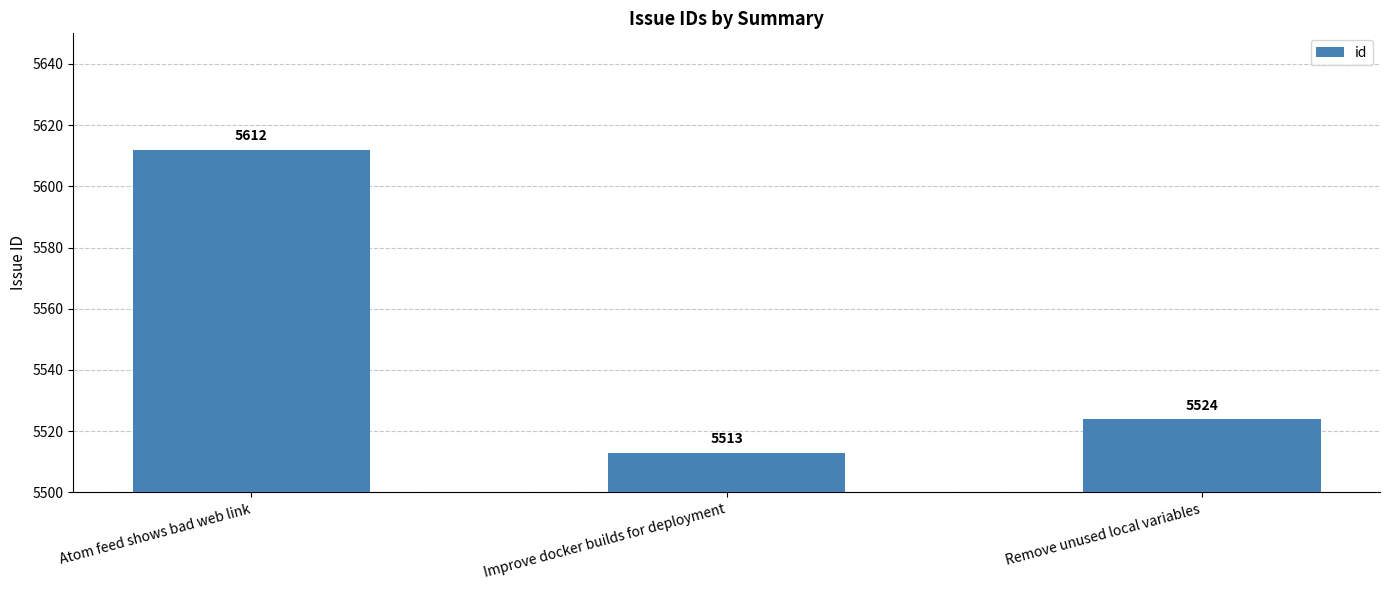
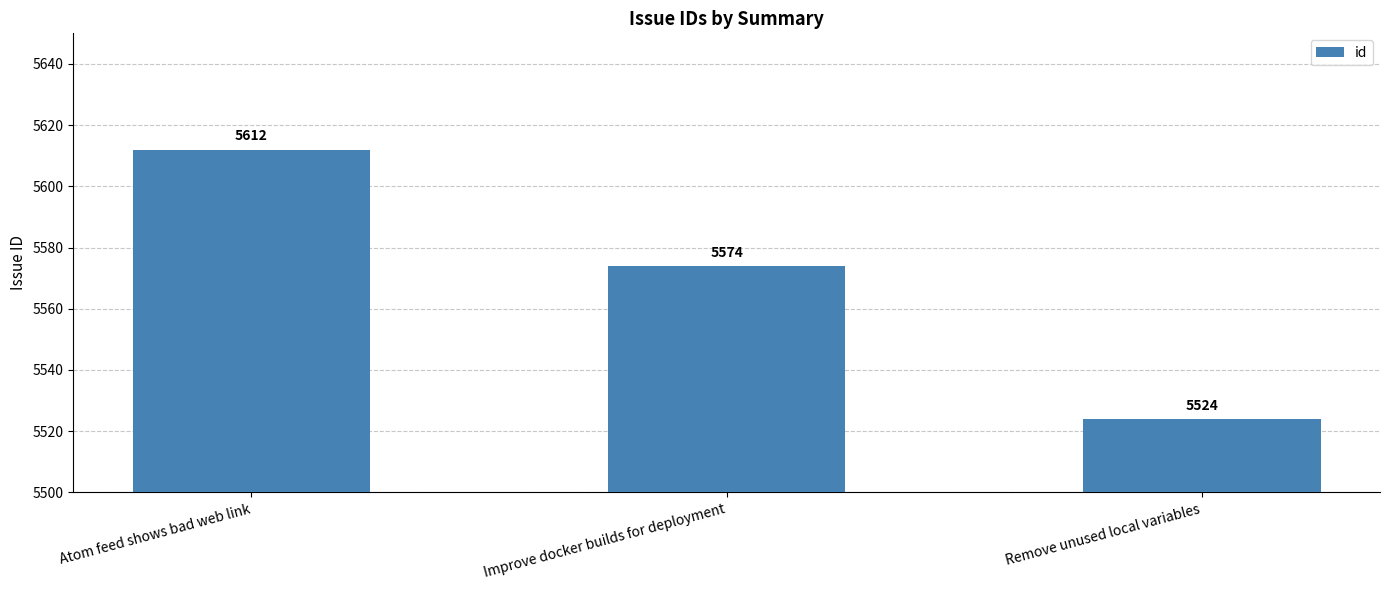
  {
    "Atom feed shows bad web link": 5612,
-   "Improve docker builds for deployment": 5513,
+   "Improve docker builds for deployment": 5574,
    "Remove unused local variables": 5524
  }
